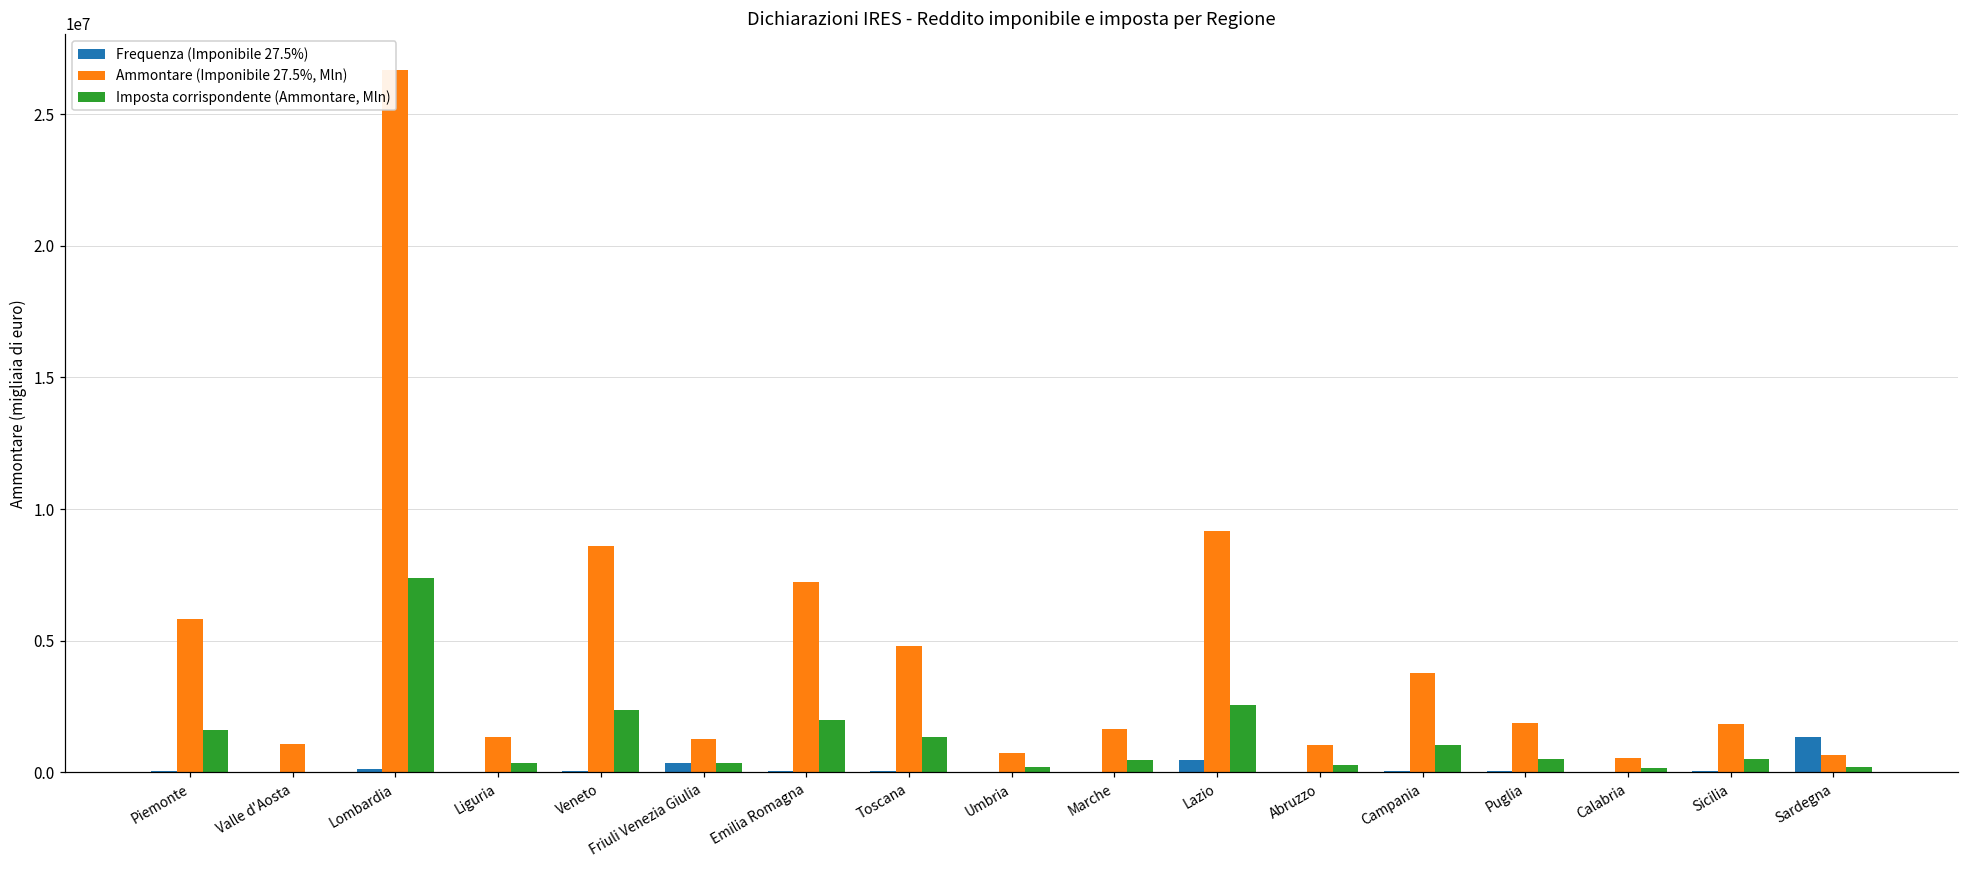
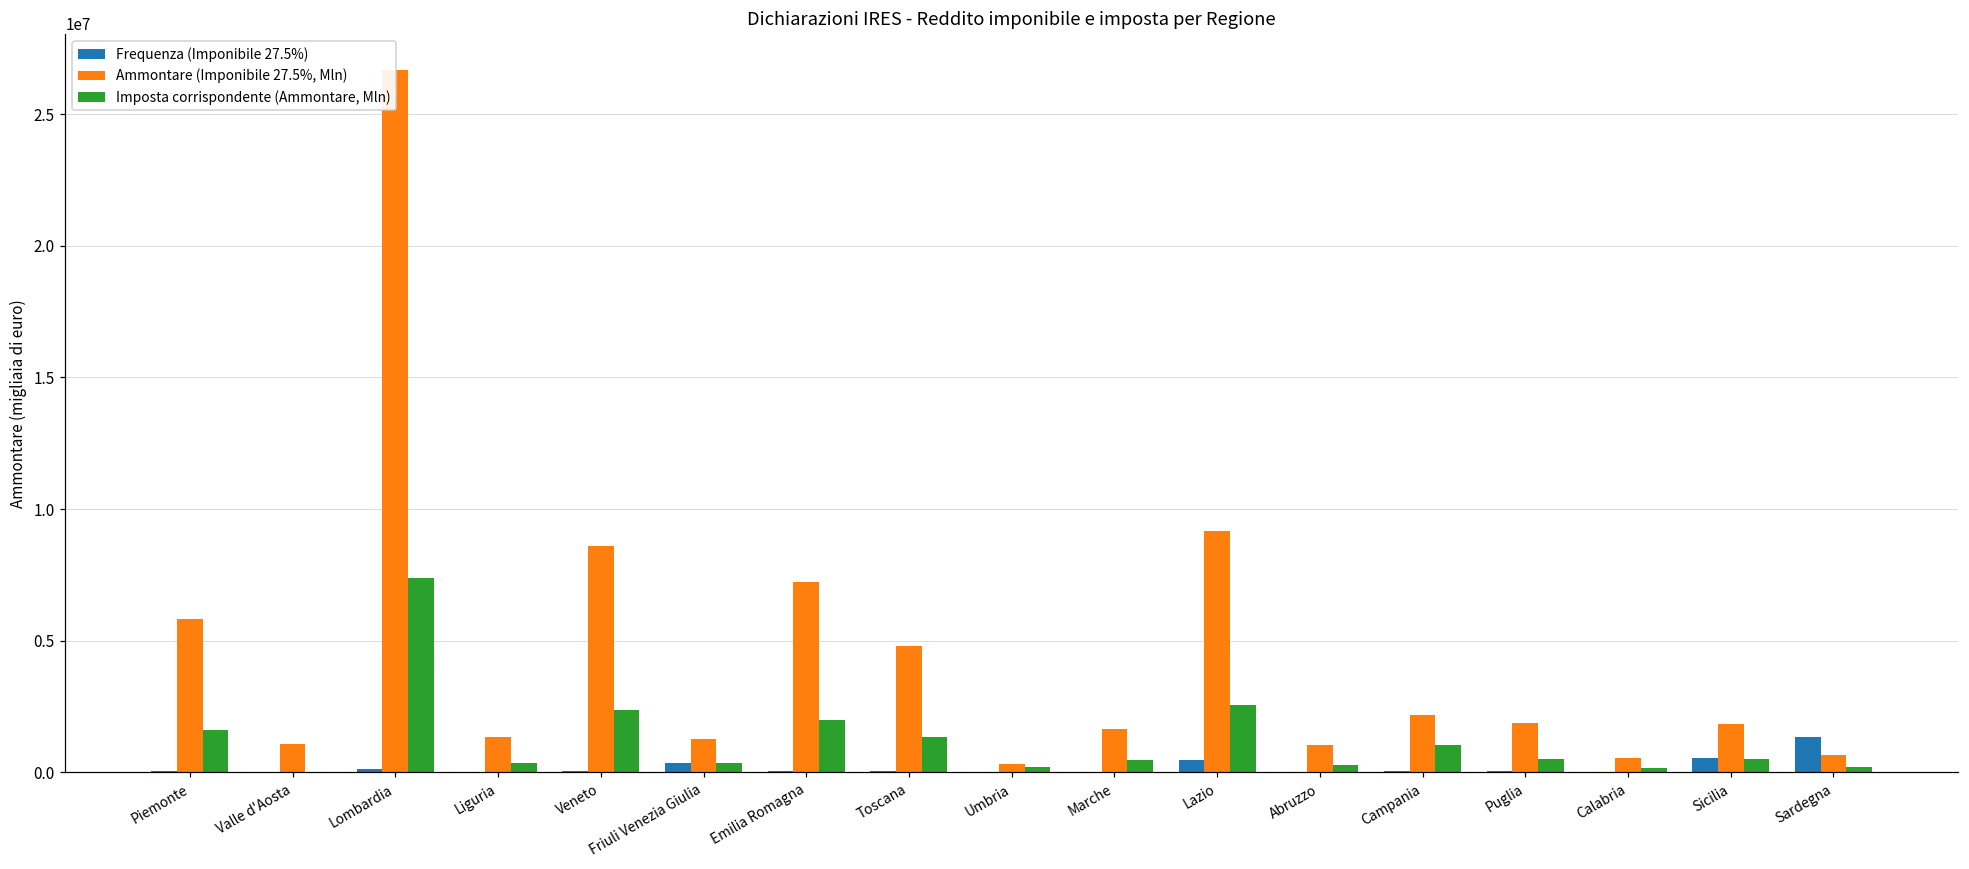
  {
    "Frequenza (Imponibile 27.5%)": {
      "Lombardia": 100000,
      "Friuli Venezia Giulia": 400000,
      "Lazio": 500000,
-     "Sicilia": 0,
+     "Sicilia": 500000,
      "Sardegna": 1300000
    },
    "Ammontare (Imponibile 27.5%, Mln)": {
      "Piemonte": 5800000,
      "Valle d'Aosta": 1100000,
      "Lombardia": 26700000,
      "Liguria": 1300000,
      "Veneto": 8600000,
      "Friuli Venezia Giulia": 1300000,
      "Emilia Romagna": 7200000,
      "Toscana": 4800000,
-     "Umbria": 700000,
+     "Umbria": 300000,
      "Marche": 1700000,
      "Lazio": 9200000,
      "Abruzzo": 1000000,
-     "Campania": 3800000,
+     "Campania": 2200000,
      "Puglia": 1900000,
      "Calabria": 500000,
      "Sicilia": 1800000,
      "Sardegna": 700000
    },
    "Imposta corrispondente (Ammontare, Mln)": {
      "Piemonte": 1600000,
      "Lombardia": 7400000,
      "Liguria": 400000,
      "Veneto": 2400000,
      "Friuli Venezia Giulia": 300000,
      "Emilia Romagna": 2000000,
      "Toscana": 1300000,
      "Umbria": 200000,
      "Marche": 500000,
      "Lazio": 2500000,
      "Abruzzo": 300000,
      "Campania": 1000000,
      "Puglia": 500000,
      "Calabria": 100000,
      "Sicilia": 500000,
      "Sardegna": 200000
    }
  }
